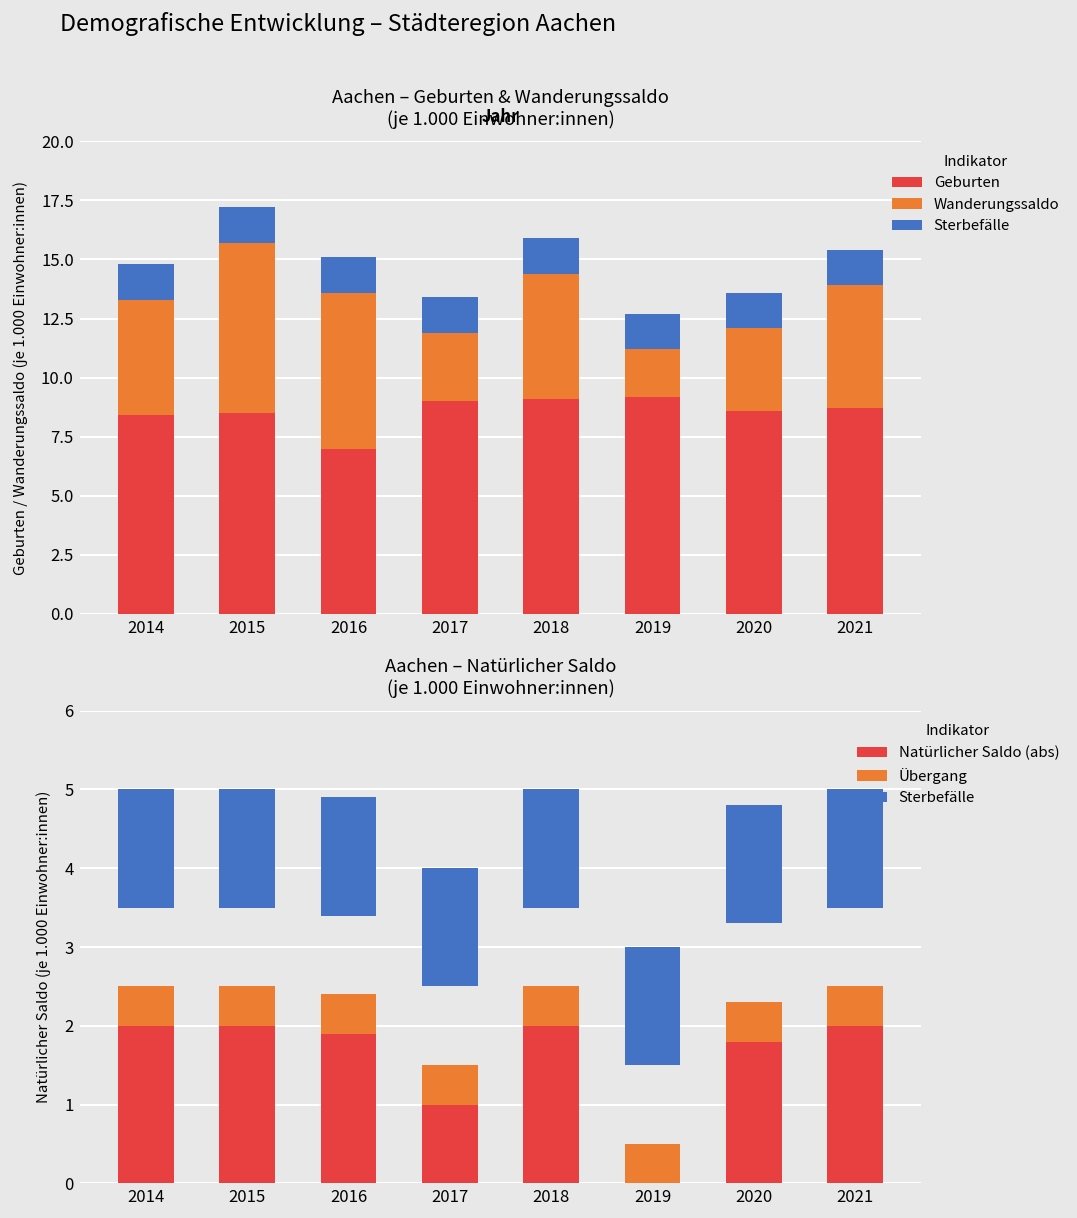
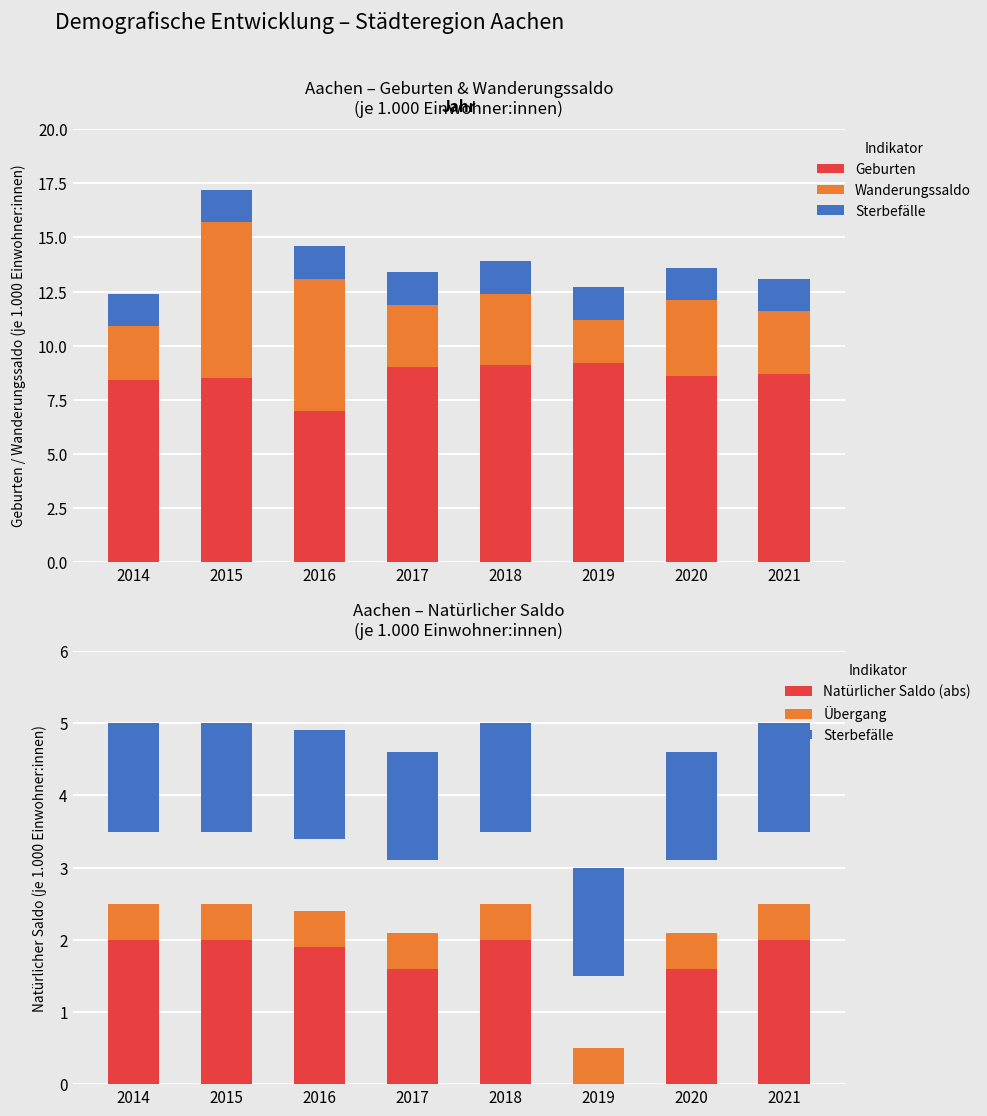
  {
    "Aachen – Geburten & Wanderungssaldo (je 1.000 Einwohner:innen)": {
      "Geburten": {
        "2014": 8.4,
        "2015": 8.5,
        "2016": 7.0,
        "2017": 9.0,
        "2018": 9.1,
        "2019": 9.2,
        "2020": 8.6,
        "2021": 8.7
      },
      "Wanderungssaldo": {
-       "2014": 4.9,
+       "2014": 2.5,
        "2015": 7.2,
-       "2016": 6.6,
+       "2016": 6.1,
        "2017": 2.9,
-       "2018": 5.3,
+       "2018": 3.3,
        "2019": 2.0,
        "2020": 3.5,
-       "2021": 5.2
+       "2021": 2.9
      },
      "Sterbefälle": {
        "2014": 1.5,
        "2015": 1.5,
        "2016": 1.5,
        "2017": 1.5,
        "2018": 1.5,
        "2019": 1.5,
        "2020": 1.5,
        "2021": 1.5
      }
    },
    "Aachen – Natürlicher Saldo (je 1.000 Einwohner:innen)": {
      "Natürlicher Saldo (abs)": {
        "2014": 2.0,
        "2015": 2.0,
        "2016": 1.9,
-       "2017": 1.0,
+       "2017": 1.6,
        "2018": 2.0,
        "2019": 0.0,
-       "2020": 1.8,
+       "2020": 1.6,
        "2021": 2.0
      },
      "Übergang": {
        "2014": 0.5,
        "2015": 0.5,
        "2016": 0.5,
        "2017": 0.5,
        "2018": 0.5,
        "2019": 0.5,
        "2020": 0.5,
        "2021": 0.5
      }
    }
  }
